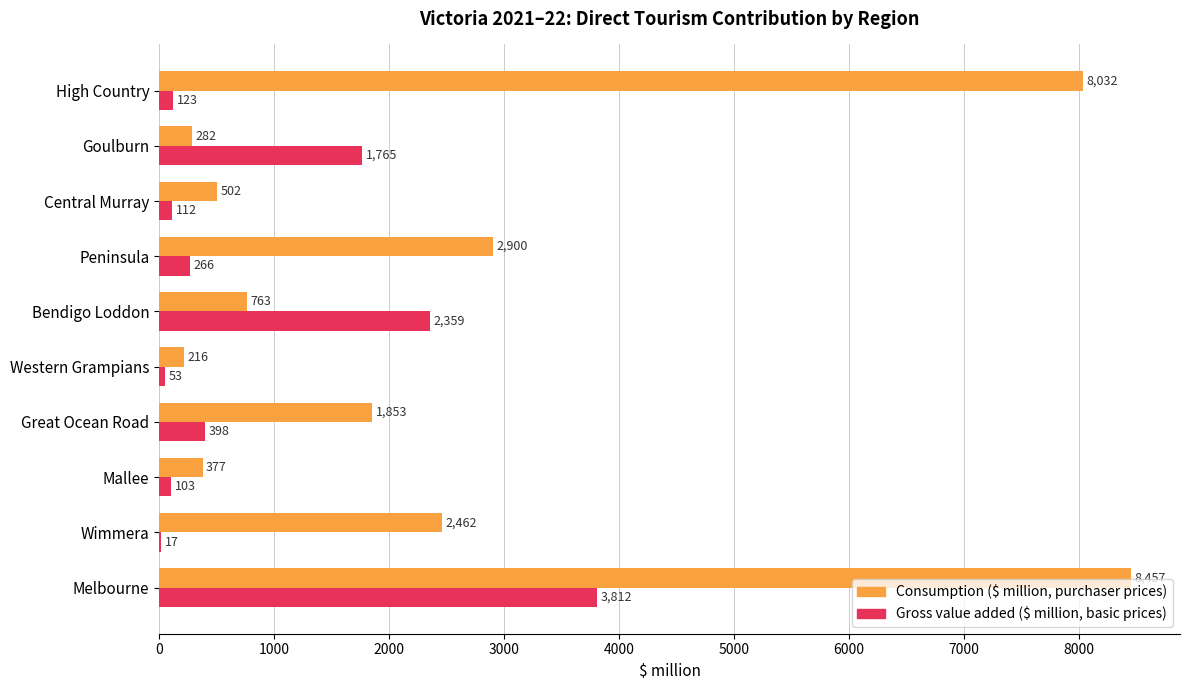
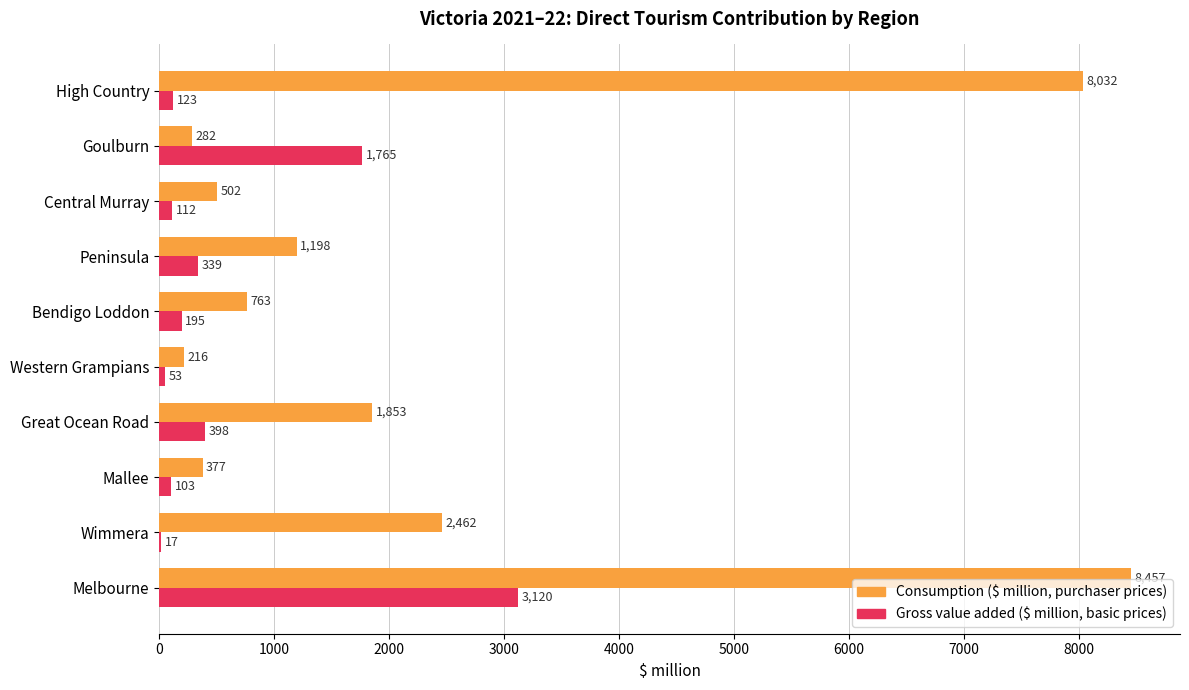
  {
    "Consumption ($ million, purchaser prices)": {
      "High Country": "8,032",
      "Goulburn": "282",
      "Central Murray": "502",
-     "Peninsula": "2,900",
+     "Peninsula": "1,198",
      "Bendigo Loddon": "763",
      "Western Grampians": "216",
      "Great Ocean Road": "1,853",
      "Mallee": "377",
      "Wimmera": "2,462"
    },
    "Gross value added ($ million, basic prices)": {
      "High Country": "123",
      "Goulburn": "1,765",
      "Central Murray": "112",
-     "Peninsula": "266",
-     "Bendigo Loddon": "2,359",
+     "Peninsula": "339",
+     "Bendigo Loddon": "195",
      "Western Grampians": "53",
      "Great Ocean Road": "398",
      "Mallee": "103",
      "Wimmera": "17",
-     "Melbourne": "3,812"
+     "Melbourne": "3,120"
    }
  }
